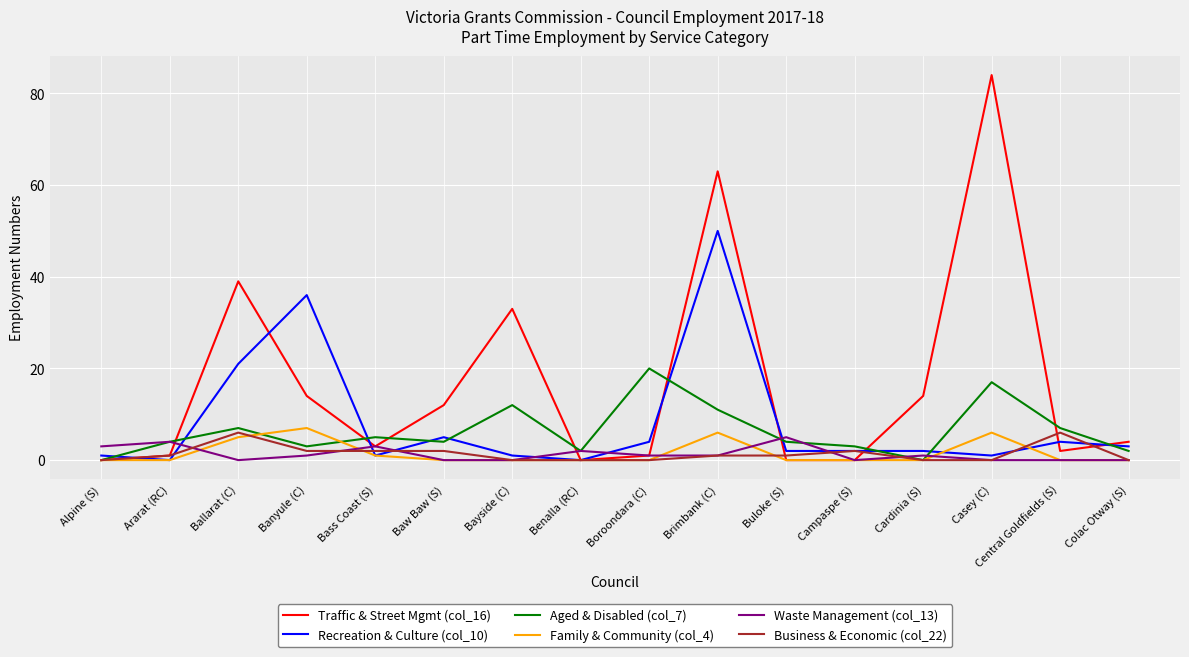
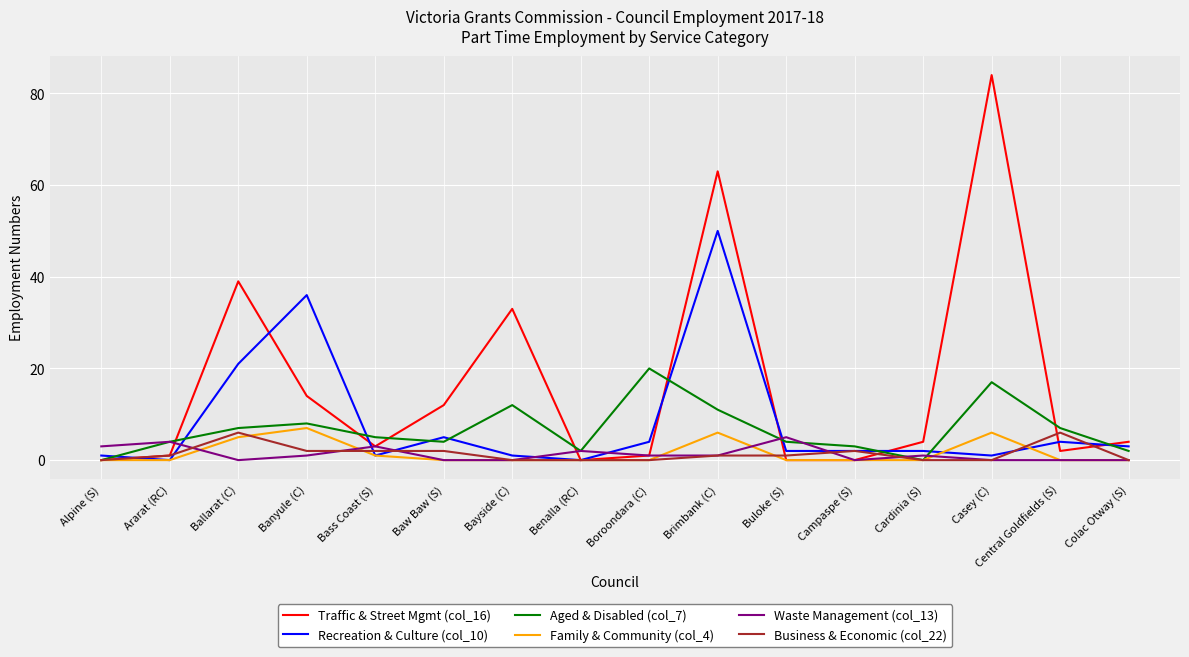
  {
    "Traffic & Street Mgmt (col_16)": {
      "Ballarat (C)": 39,
      "Banyule (C)": 14,
      "Baw Baw (S)": 12,
      "Bayside (C)": 33,
      "Brimbank (C)": 63,
-     "Cardinia (S)": 14,
+     "Cardinia (S)": 4,
      "Casey (C)": 84,
      "Central Goldfields (S)": 2,
      "Colac Otway (S)": 4
    },
    "Recreation & Culture (col_10)": {
      "Alpine (S)": 1,
      "Ballarat (C)": 21,
      "Banyule (C)": 36,
      "Baw Baw (S)": 5,
      "Bayside (C)": 1,
      "Boroondara (C)": 4,
      "Brimbank (C)": 50,
      "Buloke (S)": 2,
      "Cardinia (S)": 2,
      "Casey (C)": 1,
      "Central Goldfields (S)": 4,
      "Colac Otway (S)": 3
    },
    "Aged & Disabled (col_7)": {
      "Ballarat (C)": 7,
-     "Banyule (C)": 3,
+     "Banyule (C)": 8,
      "Bass Coast (S)": 5,
      "Baw Baw (S)": 4,
      "Bayside (C)": 12,
      "Boroondara (C)": 20,
      "Brimbank (C)": 11,
      "Buloke (S)": 4,
      "Campaspe (S)": 3,
      "Casey (C)": 17,
      "Central Goldfields (S)": 7,
      "Colac Otway (S)": 2
    },
    "Family & Community (col_4)": {
      "Ballarat (C)": 5,
      "Banyule (C)": 7,
      "Brimbank (C)": 6,
      "Casey (C)": 6
    },
    "Waste Management (col_13)": {
      "Alpine (S)": 3,
      "Ballarat (C)": 0,
      "Banyule (C)": 1,
      "Buloke (S)": 5,
      "Cardinia (S)": 1
    },
    "Business & Economic (col_22)": {
      "Ballarat (C)": 6,
      "Banyule (C)": 2,
      "Bass Coast (S)": 2,
      "Baw Baw (S)": 2,
      "Buloke (S)": 1,
      "Central Goldfields (S)": 6
    }
  }
